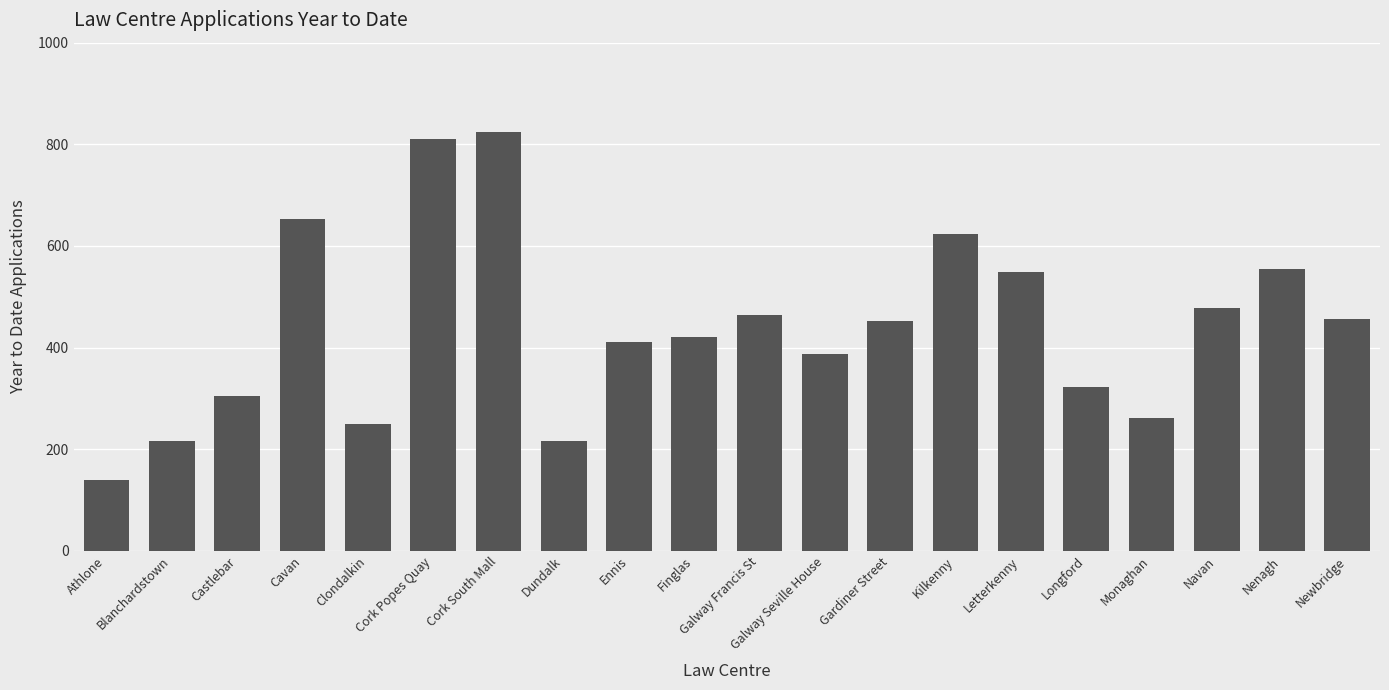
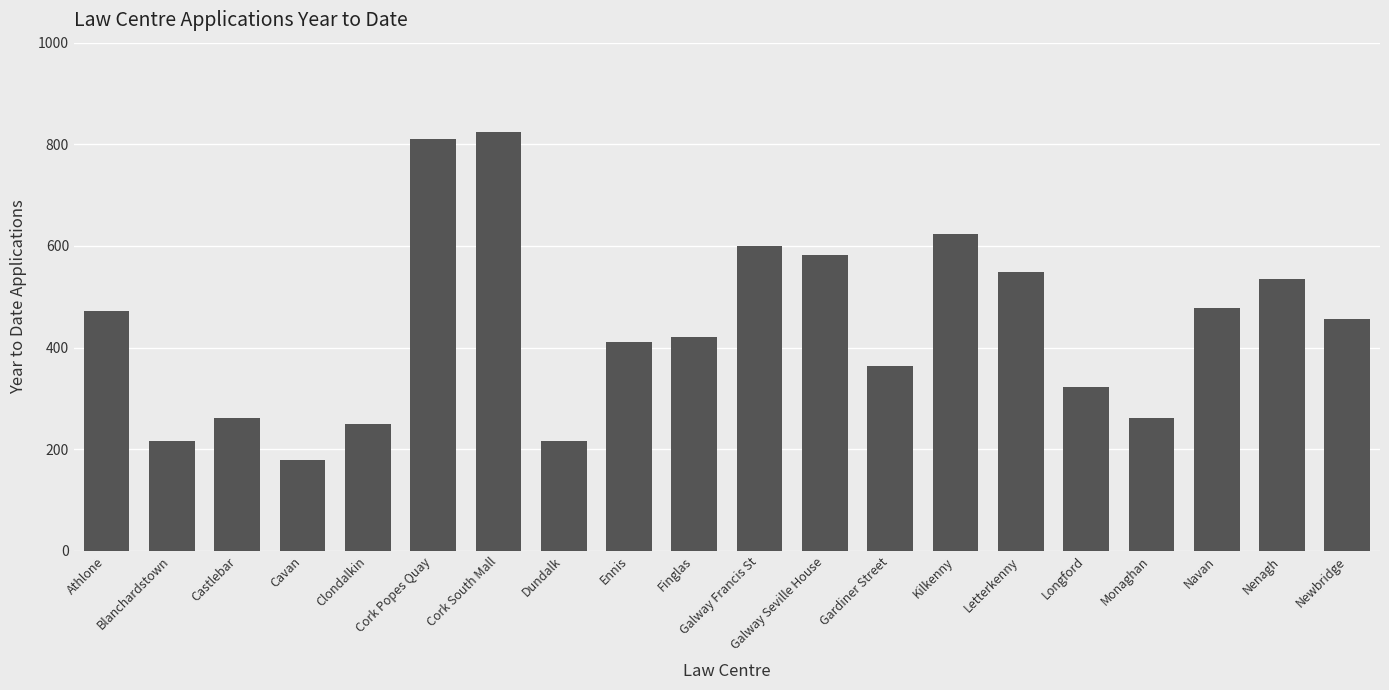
  {
-   "Athlone": 140,
+   "Athlone": 470,
    "Blanchardstown": 220,
-   "Castlebar": 300,
-   "Cavan": 650,
+   "Castlebar": 260,
+   "Cavan": 180,
    "Clondalkin": 250,
    "Cork Popes Quay": 810,
    "Cork South Mall": 820,
    "Dundalk": 220,
    "Ennis": 410,
    "Finglas": 420,
-   "Galway Francis St": 460,
-   "Galway Seville House": 390,
-   "Gardiner Street": 450,
+   "Galway Francis St": 600,
+   "Galway Seville House": 580,
+   "Gardiner Street": 360,
    "Kilkenny": 620,
    "Letterkenny": 550,
    "Longford": 320,
    "Monaghan": 260,
    "Navan": 480,
-   "Nenagh": 560,
+   "Nenagh": 530,
    "Newbridge": 460
  }
